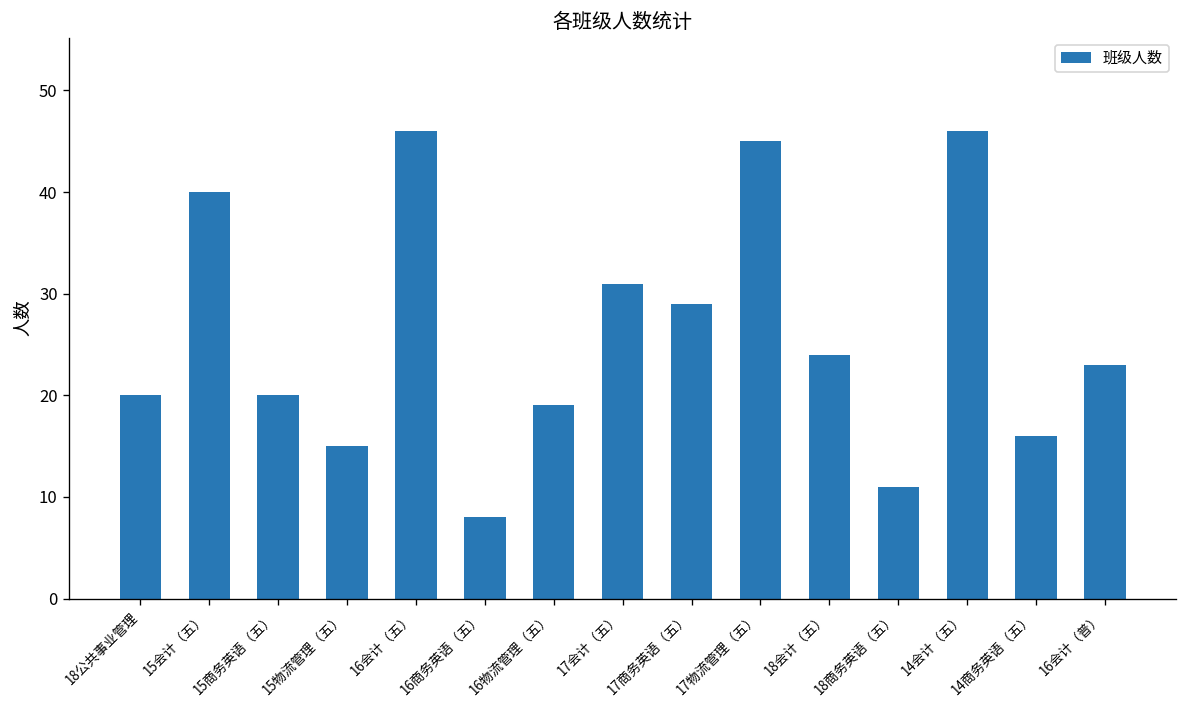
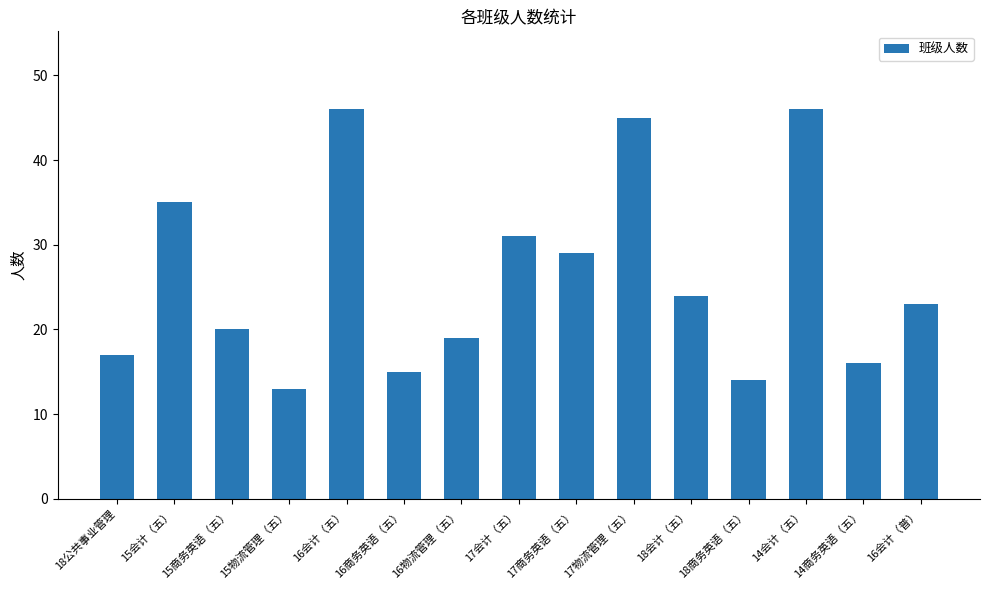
  {
-   "18公共事业管理": 20,
-   "15会计（五）": 40,
+   "18公共事业管理": 17,
+   "15会计（五）": 35,
    "15商务英语（五）": 20,
-   "15物流管理（五）": 15,
+   "15物流管理（五）": 13,
    "16会计（五）": 46,
-   "16商务英语（五）": 8,
+   "16商务英语（五）": 15,
    "16物流管理（五）": 19,
    "17会计（五）": 31,
    "17商务英语（五）": 29,
    "17物流管理（五）": 45,
    "18会计（五）": 24,
-   "18商务英语（五）": 11,
+   "18商务英语（五）": 14,
    "14会计（五）": 46,
    "14商务英语（五）": 16,
    "16会计（普）": 23
  }
